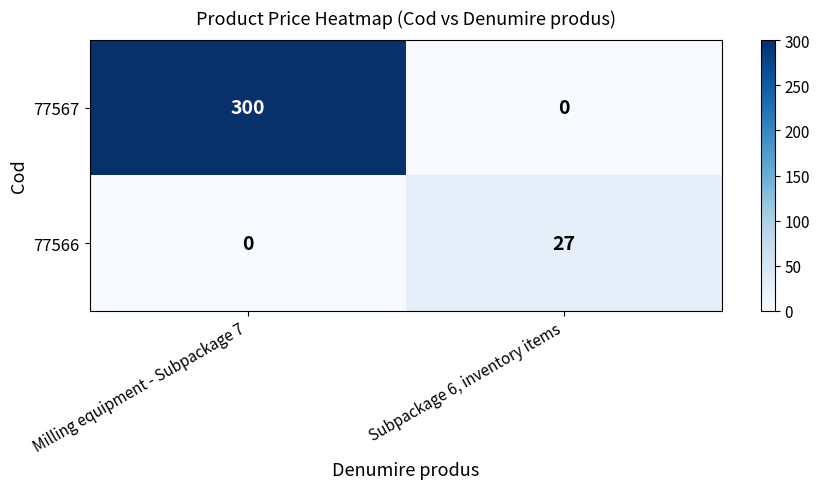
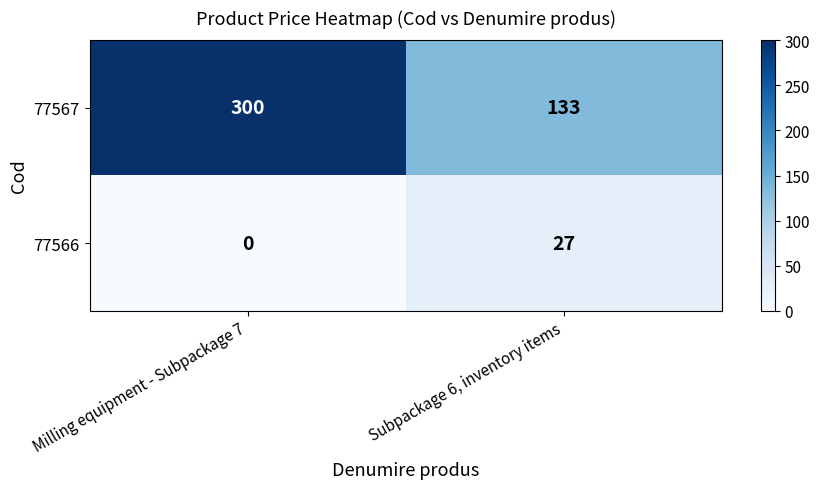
  {
    "77567": {
      "Milling equipment - Subpackage 7": 300,
-     "Subpackage 6, inventory items": 0
+     "Subpackage 6, inventory items": 133
    },
    "77566": {
      "Milling equipment - Subpackage 7": 0,
      "Subpackage 6, inventory items": 27
    }
  }
